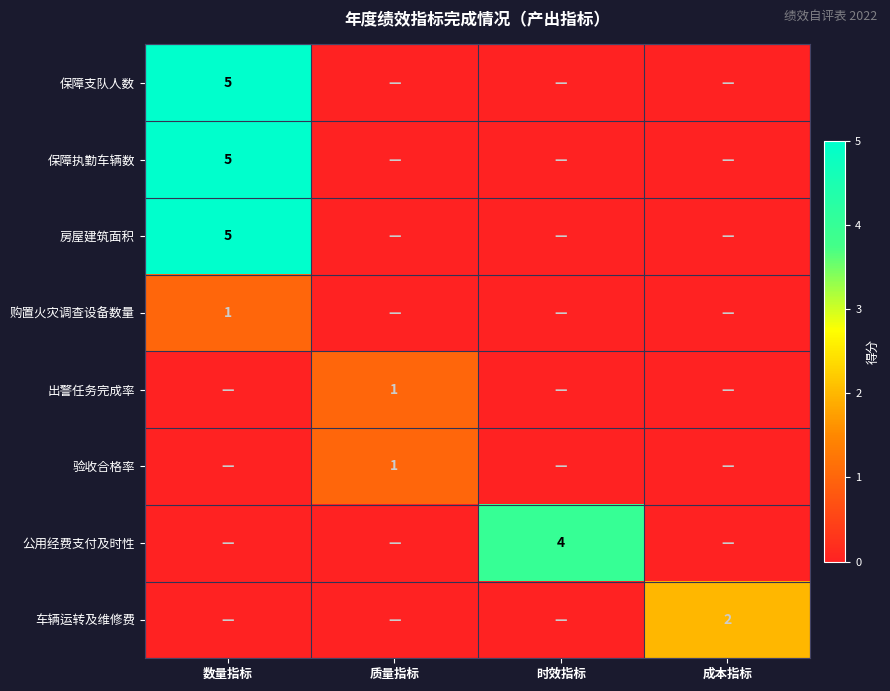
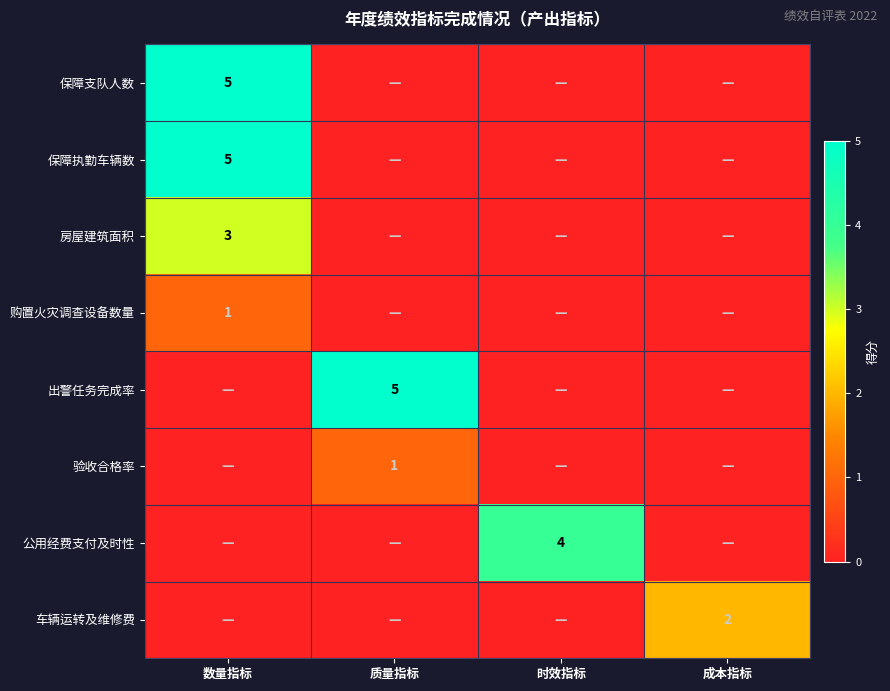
  {
    "保障支队人数": {
      "数量指标": 5
    },
    "保障执勤车辆数": {
      "数量指标": 5
    },
    "房屋建筑面积": {
-     "数量指标": 5
+     "数量指标": 3
    },
    "购置火灾调查设备数量": {
      "数量指标": 1
    },
    "出警任务完成率": {
-     "质量指标": 1
+     "质量指标": 5
    },
    "验收合格率": {
      "质量指标": 1
    },
    "公用经费支付及时性": {
      "时效指标": 4
    },
    "车辆运转及维修费": {
      "成本指标": 2
    }
  }
